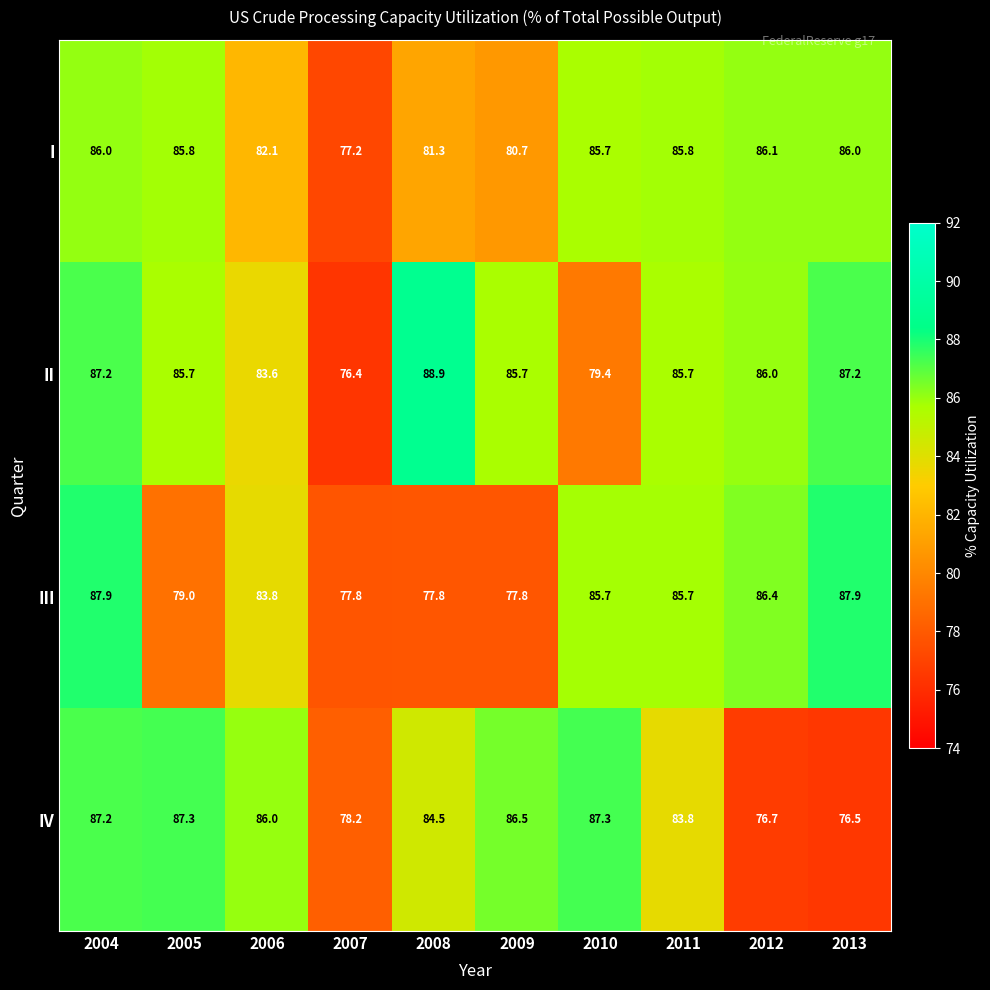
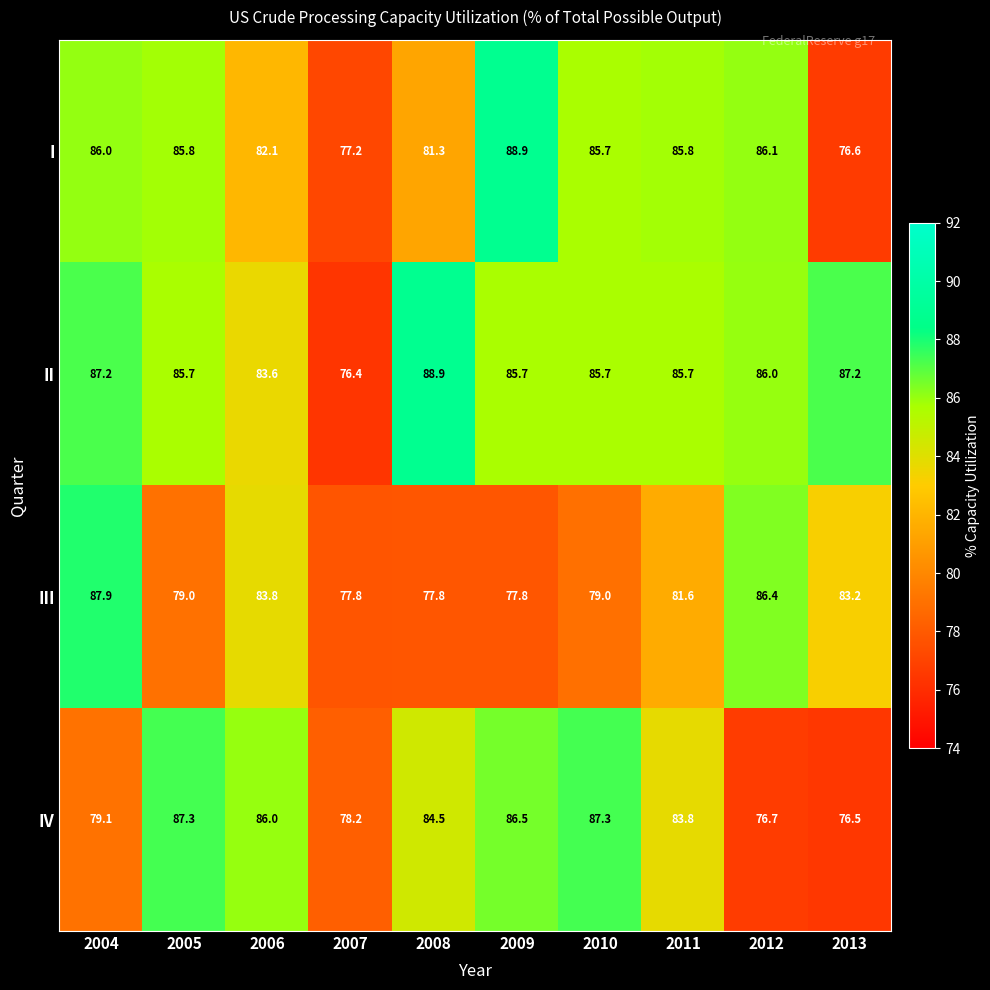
  {
    "I": {
      "2004": 86.0,
      "2005": 85.8,
      "2006": 82.1,
      "2007": 77.2,
      "2008": 81.3,
-     "2009": 80.7,
+     "2009": 88.9,
      "2010": 85.7,
      "2011": 85.8,
      "2012": 86.1,
-     "2013": 86.0
+     "2013": 76.6
    },
    "II": {
      "2004": 87.2,
      "2005": 85.7,
      "2006": 83.6,
      "2007": 76.4,
      "2008": 88.9,
      "2009": 85.7,
-     "2010": 79.4,
+     "2010": 85.7,
      "2011": 85.7,
      "2012": 86.0,
      "2013": 87.2
    },
    "III": {
      "2004": 87.9,
      "2005": 79.0,
      "2006": 83.8,
      "2007": 77.8,
      "2008": 77.8,
      "2009": 77.8,
-     "2010": 85.7,
-     "2011": 85.7,
+     "2010": 79.0,
+     "2011": 81.6,
      "2012": 86.4,
-     "2013": 87.9
+     "2013": 83.2
    },
    "IV": {
-     "2004": 87.2,
+     "2004": 79.1,
      "2005": 87.3,
      "2006": 86.0,
      "2007": 78.2,
      "2008": 84.5,
      "2009": 86.5,
      "2010": 87.3,
      "2011": 83.8,
      "2012": 76.7,
      "2013": 76.5
    }
  }
